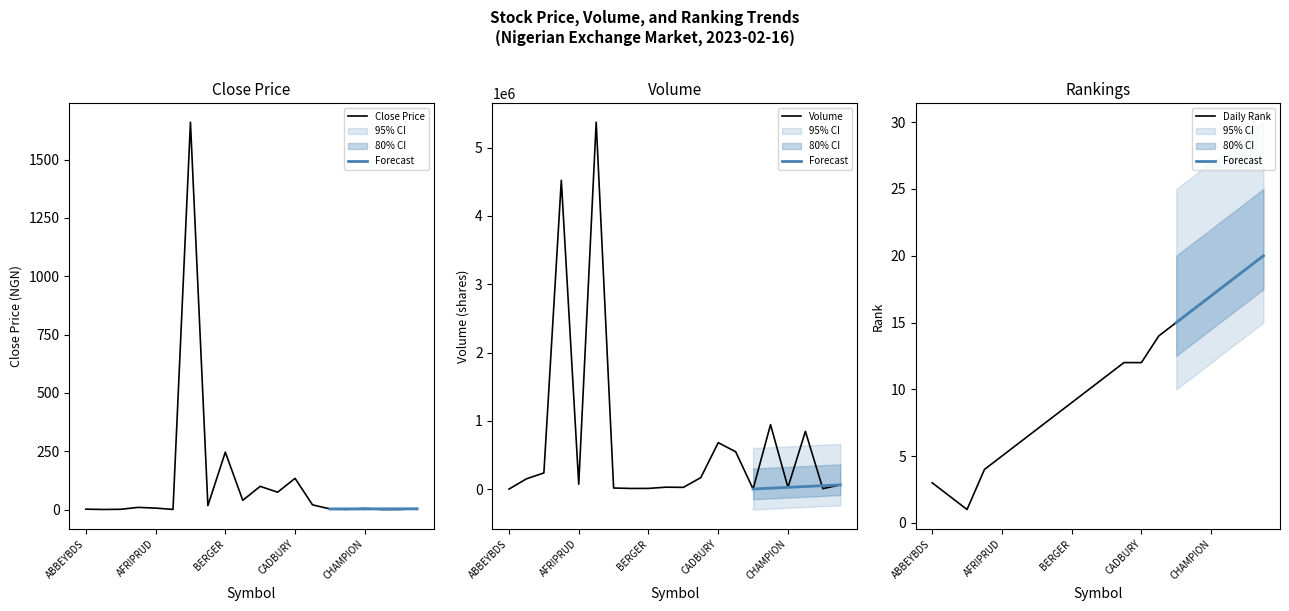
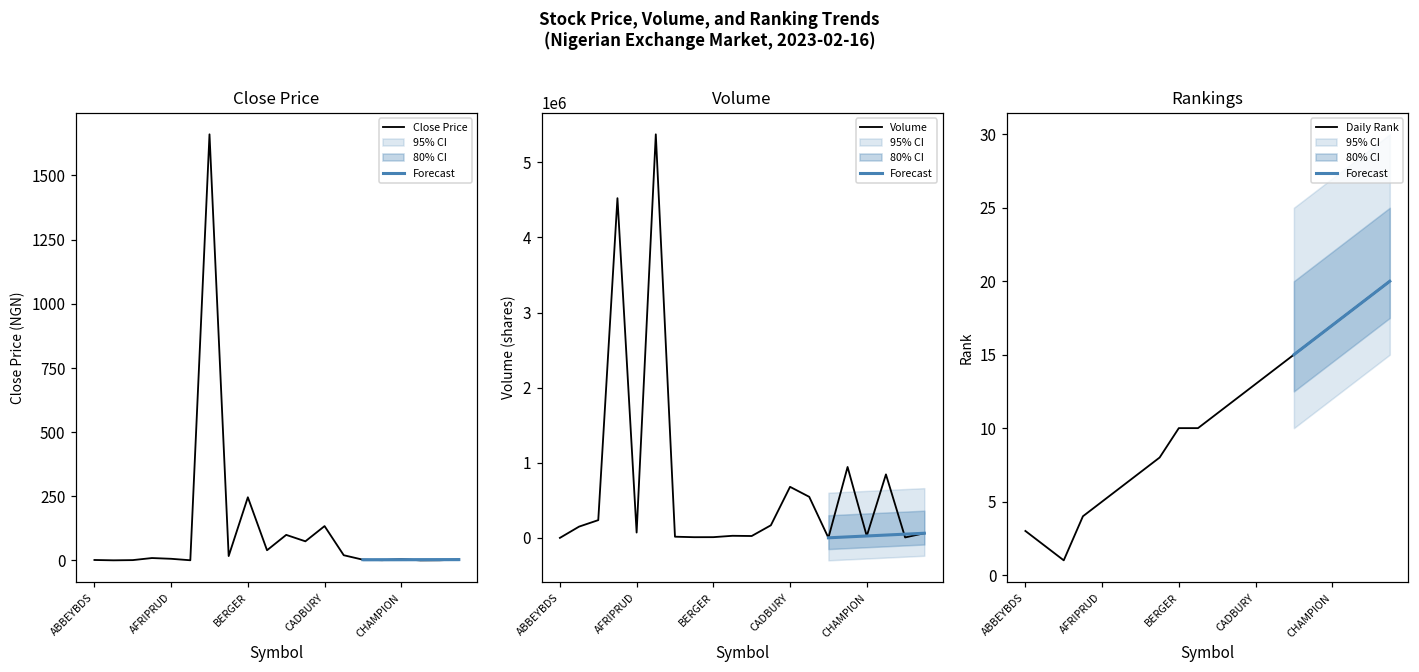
  {
    "Close Price": {
      "Close Price": {
        "ABBEYBDS": 0,
        "AFRIPRUD": 10,
        "BERGER": 250,
        "CADBURY": 130
      }
    },
    "Volume": {
      "Volume": {
        "ABBEYBDS": 0,
        "AFRIPRUD": 100000,
        "BERGER": 0,
        "CADBURY": 700000
      }
    },
    "Rankings": {
      "Daily Rank": {
        "ABBEYBDS": 3,
        "AFRIPRUD": 5,
-       "BERGER": 9,
-       "CADBURY": 12
+       "BERGER": 10,
+       "CADBURY": 13
      }
    }
  }
